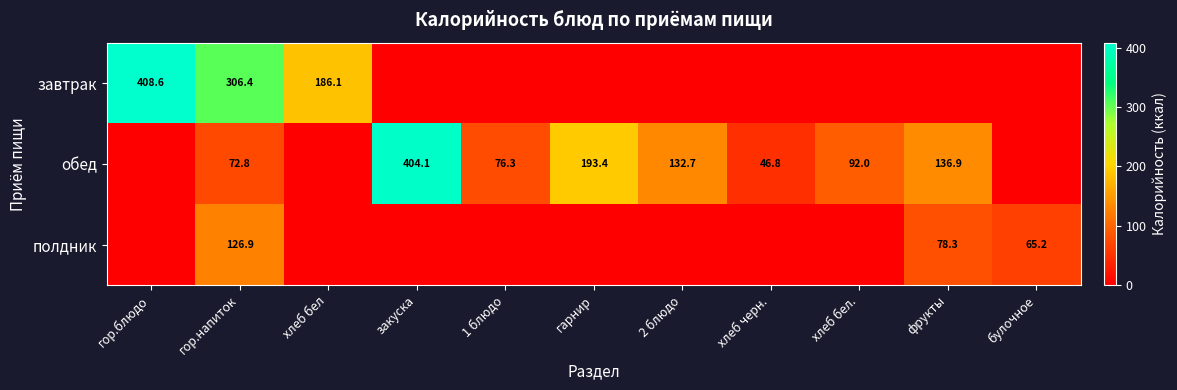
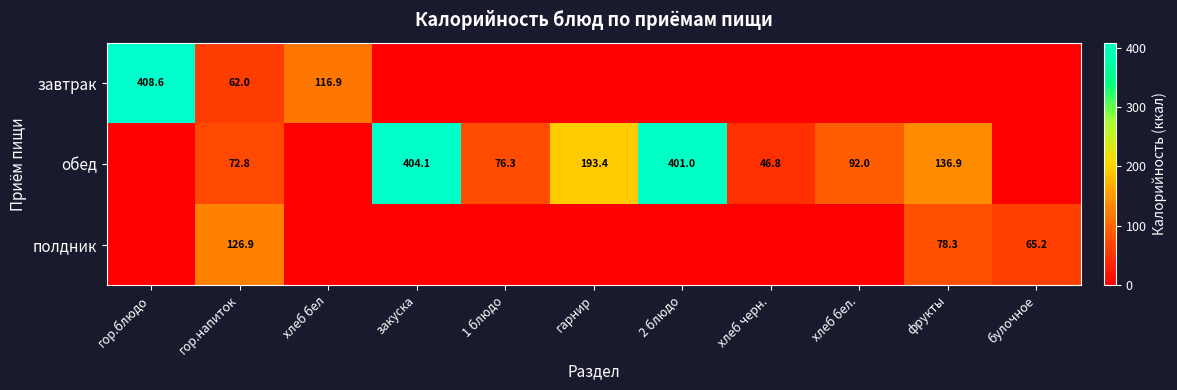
  {
    "завтрак": {
      "гор.блюдо": 408.6,
-     "гор.напиток": 306.4,
-     "хлеб бел": 186.1
+     "гор.напиток": 62.0,
+     "хлеб бел": 116.9
    },
    "обед": {
      "гор.напиток": 72.8,
      "закуска": 404.1,
      "1 блюдо": 76.3,
      "гарнир": 193.4,
-     "2 блюдо": 132.7,
+     "2 блюдо": 401.0,
      "хлеб черн.": 46.8,
      "хлеб бел.": 92.0,
      "фрукты": 136.9
    },
    "полдник": {
      "гор.напиток": 126.9,
      "фрукты": 78.3,
      "булочное": 65.2
    }
  }
